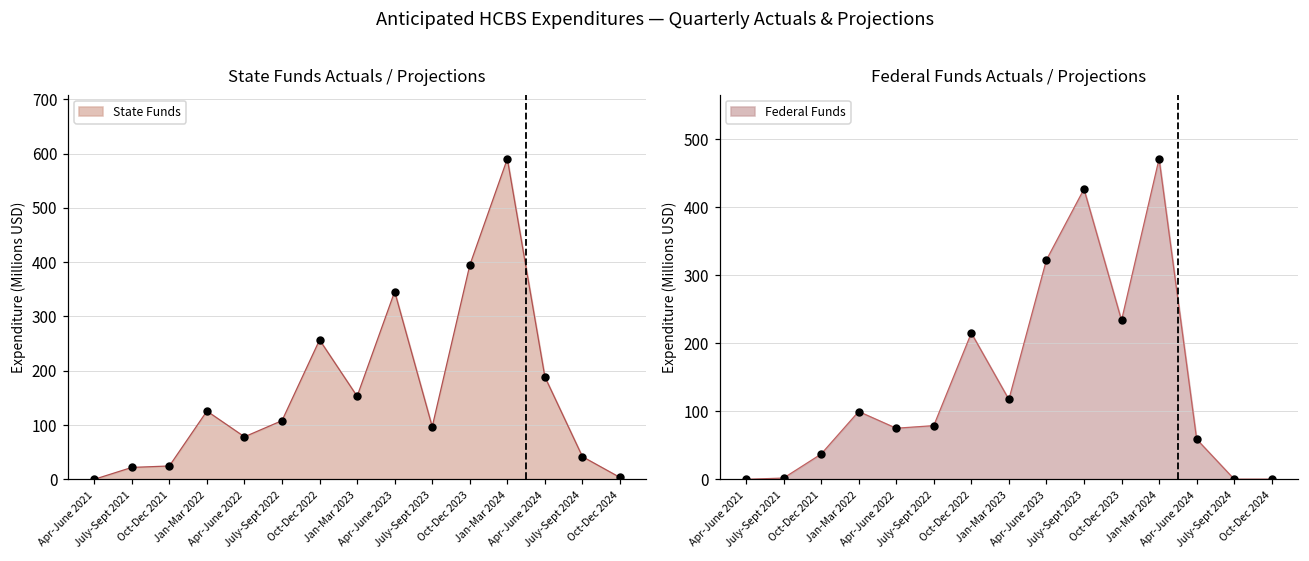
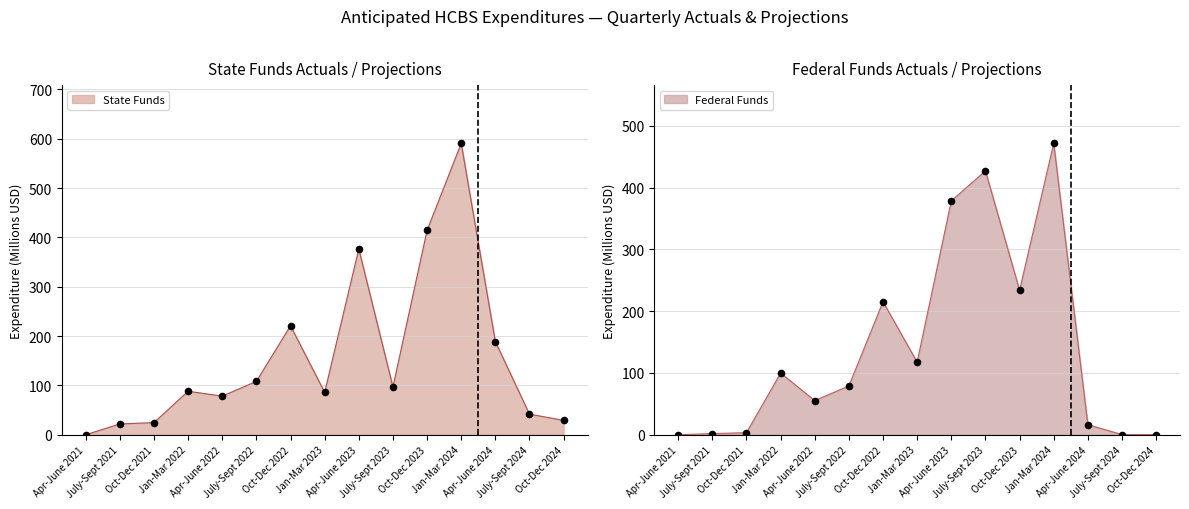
  {
    "State Funds Actuals / Projections": {
      "Apr-June 2021": 0,
      "July-Sept 2021": 20,
      "Oct-Dec 2021": 20,
-     "Jan-Mar 2022": 130,
+     "Jan-Mar 2022": 90,
      "Apr-June 2022": 80,
      "July-Sept 2022": 110,
-     "Oct-Dec 2022": 260,
-     "Jan-Mar 2023": 150,
-     "Apr-June 2023": 350,
+     "Oct-Dec 2022": 220,
+     "Jan-Mar 2023": 90,
+     "Apr-June 2023": 380,
      "July-Sept 2023": 100,
-     "Oct-Dec 2023": 390,
+     "Oct-Dec 2023": 410,
      "Jan-Mar 2024": 590,
      "Apr-June 2024": 190,
      "July-Sept 2024": 40,
-     "Oct-Dec 2024": 0
+     "Oct-Dec 2024": 30
    },
    "Federal Funds Actuals / Projections": {
      "Apr-June 2021": 0,
      "July-Sept 2021": 0,
-     "Oct-Dec 2021": 40,
+     "Oct-Dec 2021": 0,
      "Jan-Mar 2022": 100,
-     "Apr-June 2022": 80,
+     "Apr-June 2022": 60,
      "July-Sept 2022": 80,
      "Oct-Dec 2022": 220,
      "Jan-Mar 2023": 120,
-     "Apr-June 2023": 320,
+     "Apr-June 2023": 380,
      "July-Sept 2023": 430,
      "Oct-Dec 2023": 230,
      "Jan-Mar 2024": 470,
-     "Apr-June 2024": 60,
+     "Apr-June 2024": 20,
      "July-Sept 2024": 0,
      "Oct-Dec 2024": 0
    }
  }
